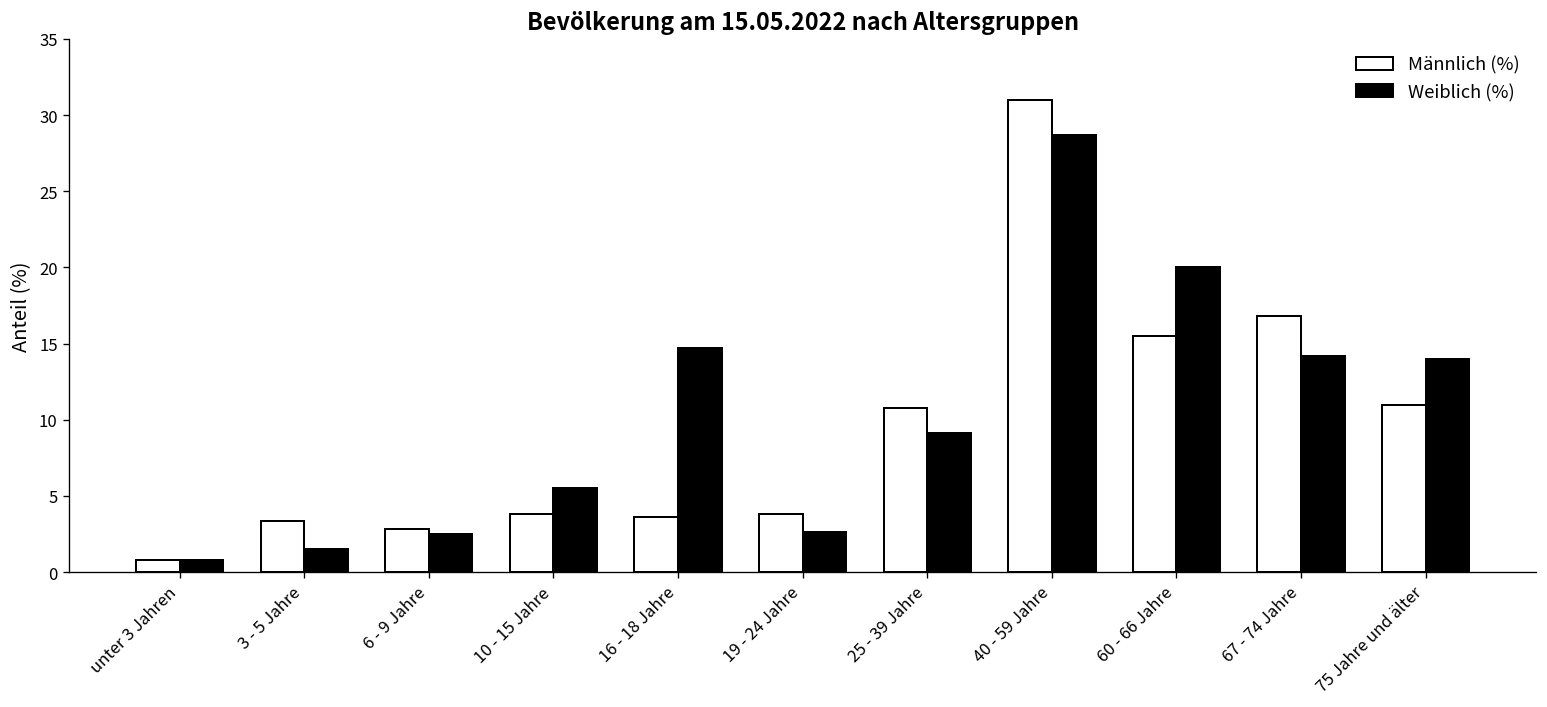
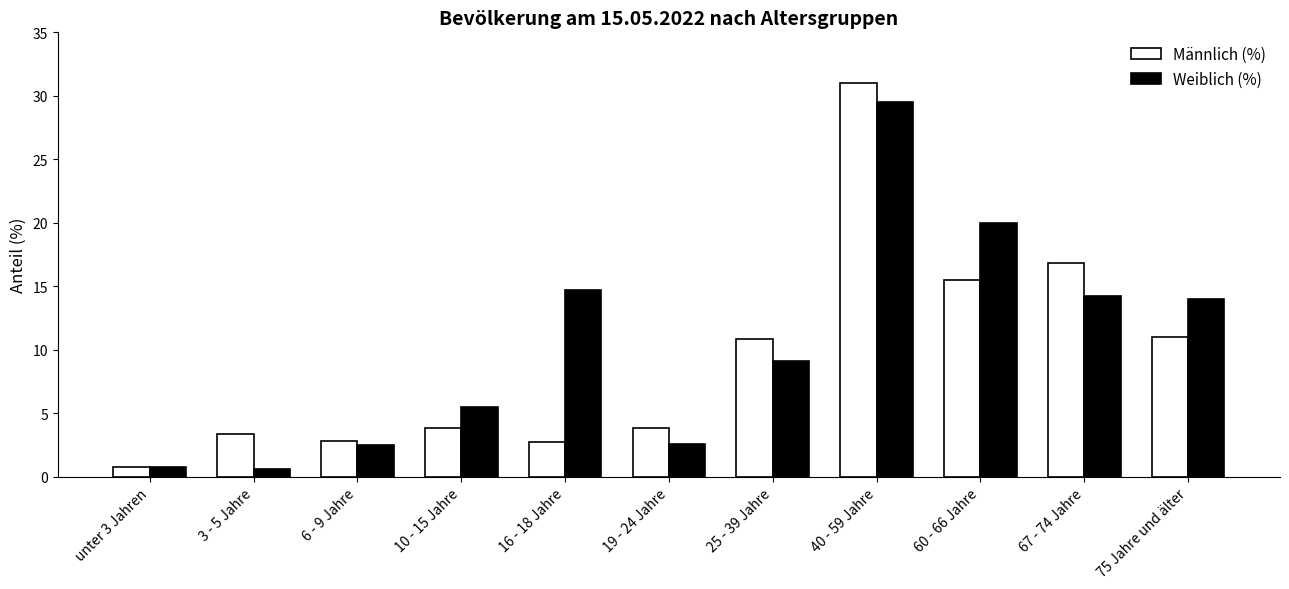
  {
    "Männlich (%)": {
      "unter 3 Jahren": 0.8,
      "3 - 5 Jahre": 3.3,
      "6 - 9 Jahre": 2.8,
      "10 - 15 Jahre": 3.8,
-     "16 - 18 Jahre": 3.6,
+     "16 - 18 Jahre": 2.7,
      "19 - 24 Jahre": 3.8,
      "25 - 39 Jahre": 10.8,
      "40 - 59 Jahre": 31.0,
      "60 - 66 Jahre": 15.5,
      "67 - 74 Jahre": 16.8,
      "75 Jahre und älter": 11.0
    },
    "Weiblich (%)": {
      "unter 3 Jahren": 0.8,
-     "3 - 5 Jahre": 1.5,
+     "3 - 5 Jahre": 0.6,
      "6 - 9 Jahre": 2.5,
      "10 - 15 Jahre": 5.5,
      "16 - 18 Jahre": 14.7,
      "19 - 24 Jahre": 2.6,
      "25 - 39 Jahre": 9.1,
-     "40 - 59 Jahre": 28.7,
+     "40 - 59 Jahre": 29.5,
      "60 - 66 Jahre": 20.0,
      "67 - 74 Jahre": 14.2,
      "75 Jahre und älter": 14.0
    }
  }
